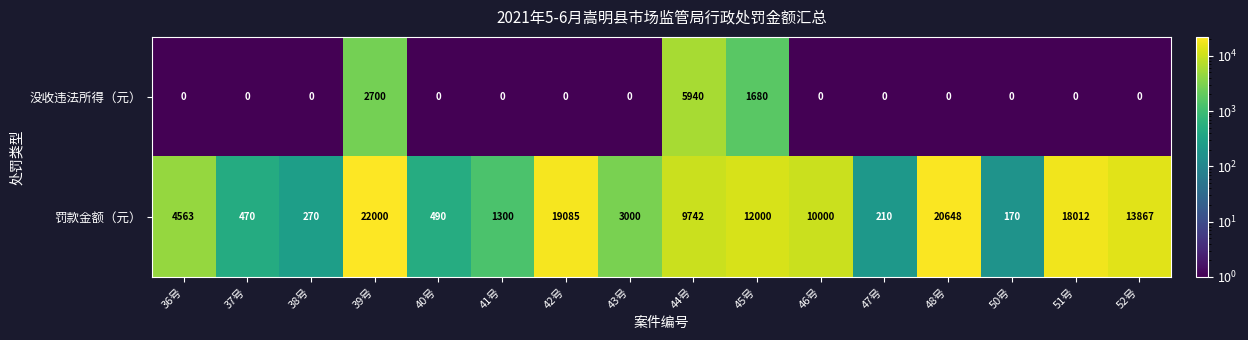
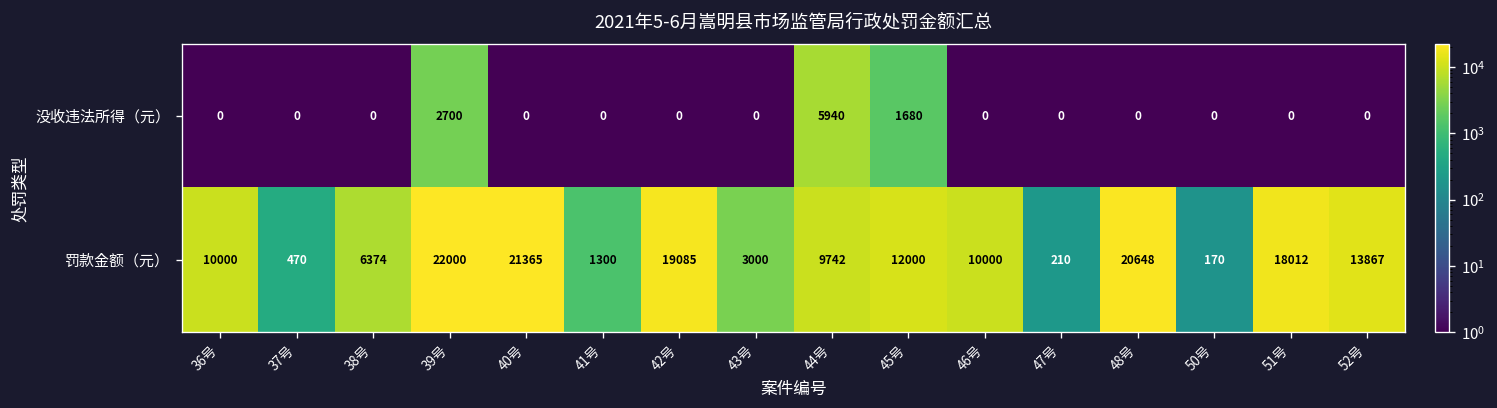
  {
    "没收违法所得（元）": {
      "36号": 0,
      "37号": 0,
      "38号": 0,
      "39号": 2700,
      "40号": 0,
      "41号": 0,
      "42号": 0,
      "43号": 0,
      "44号": 5940,
      "45号": 1680,
      "46号": 0,
      "47号": 0,
      "48号": 0,
      "50号": 0,
      "51号": 0,
      "52号": 0
    },
    "罚款金额（元）": {
-     "36号": 4563,
+     "36号": 10000,
      "37号": 470,
-     "38号": 270,
+     "38号": 6374,
      "39号": 22000,
-     "40号": 490,
+     "40号": 21365,
      "41号": 1300,
      "42号": 19085,
      "43号": 3000,
      "44号": 9742,
      "45号": 12000,
      "46号": 10000,
      "47号": 210,
      "48号": 20648,
      "50号": 170,
      "51号": 18012,
      "52号": 13867
    }
  }
